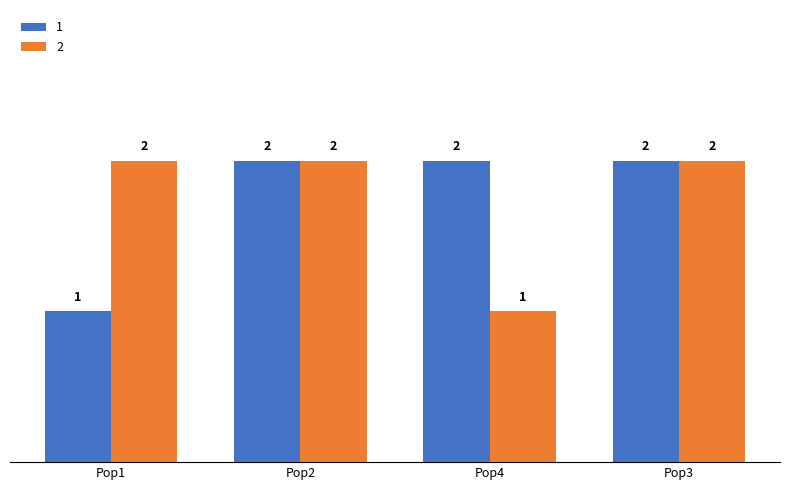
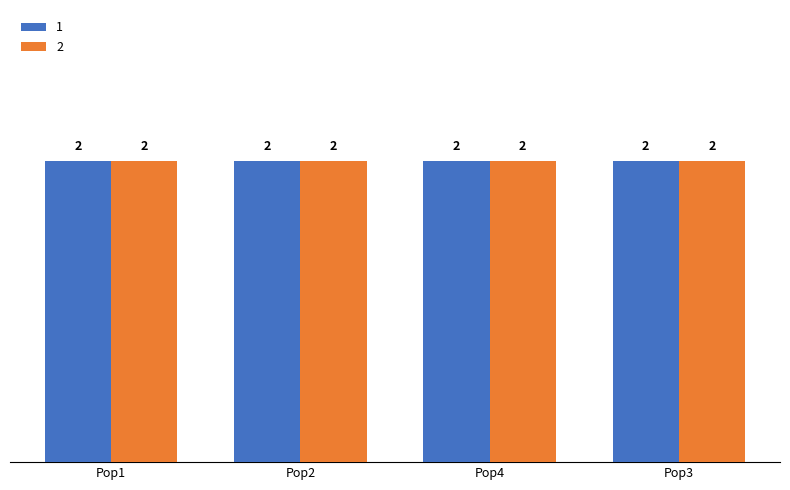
  {
    "1": {
-     "Pop1": 1,
+     "Pop1": 2,
      "Pop2": 2,
      "Pop4": 2,
      "Pop3": 2
    },
    "2": {
      "Pop1": 2,
      "Pop2": 2,
-     "Pop4": 1,
+     "Pop4": 2,
      "Pop3": 2
    }
  }
